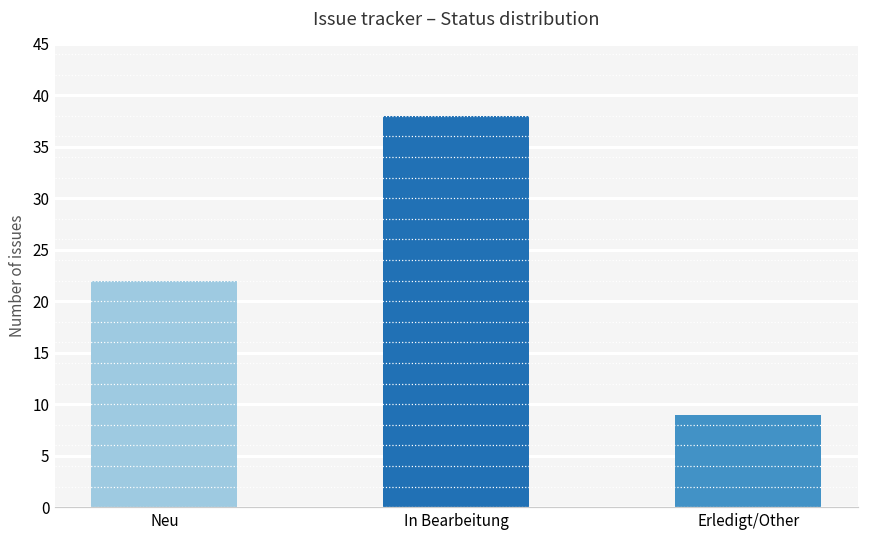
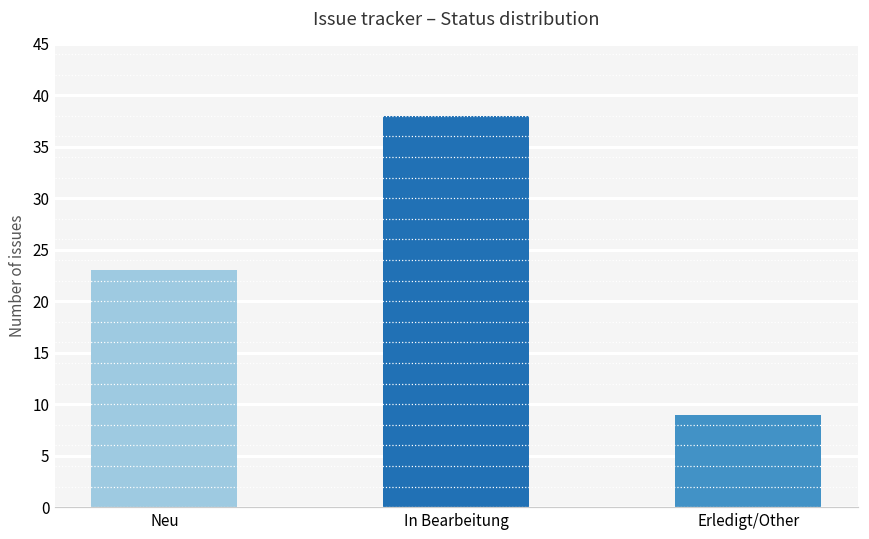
  {
-   "Neu": 22,
+   "Neu": 23,
    "In Bearbeitung": 38,
    "Erledigt/Other": 9
  }
